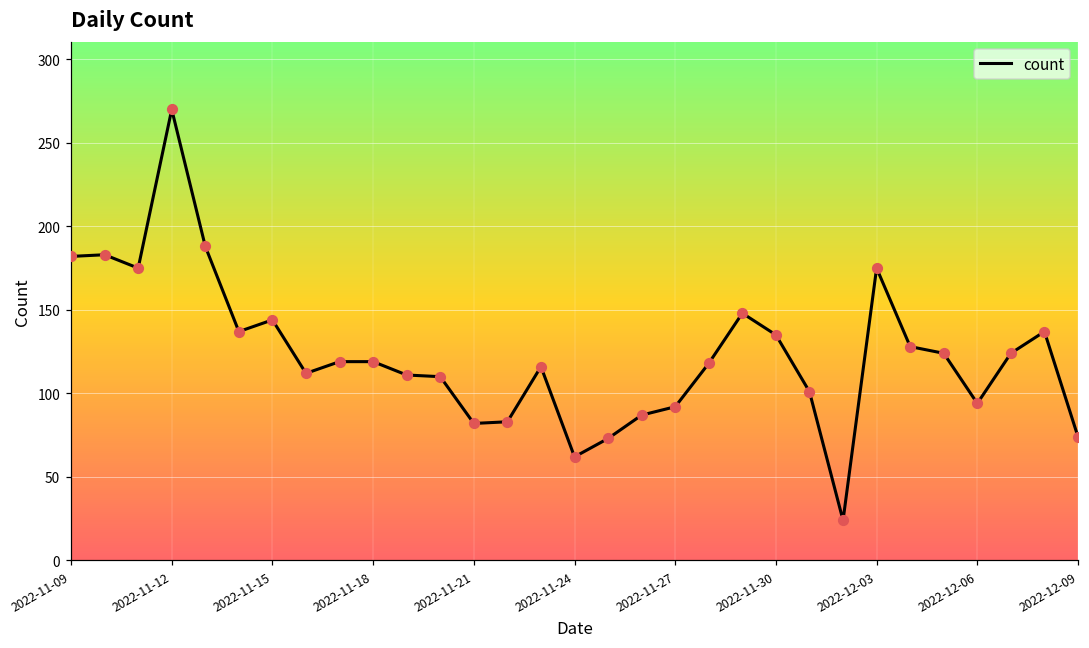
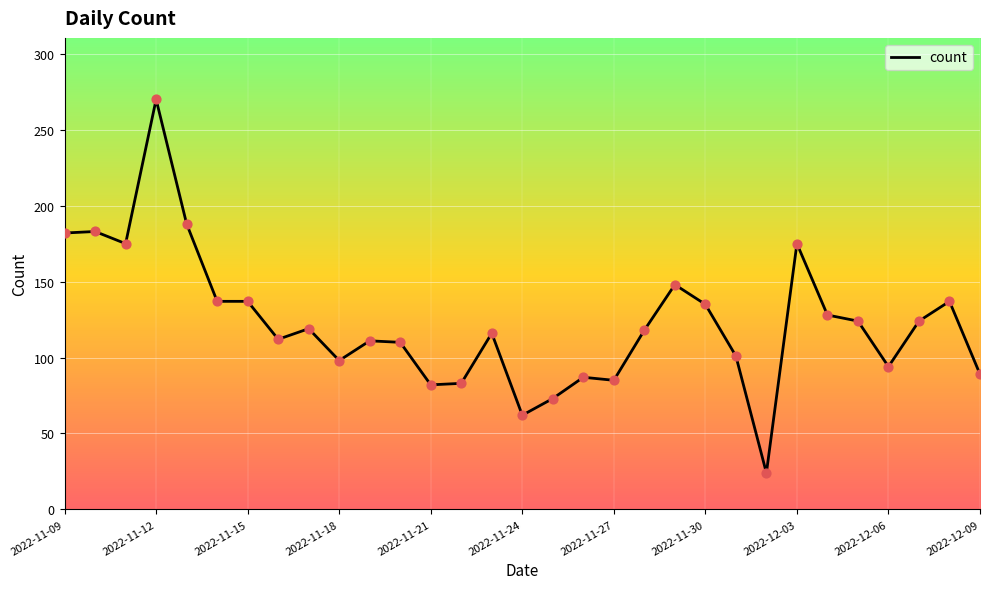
  {
    "2022-11-09": 182,
    "2022-11-12": 270,
-   "2022-11-15": 144,
-   "2022-11-18": 119,
+   "2022-11-15": 137,
+   "2022-11-18": 98,
    "2022-11-21": 82,
    "2022-11-24": 62,
-   "2022-11-27": 92,
+   "2022-11-27": 85,
    "2022-11-30": 135,
    "2022-12-03": 175,
    "2022-12-06": 94,
-   "2022-12-09": 74
+   "2022-12-09": 89
  }
